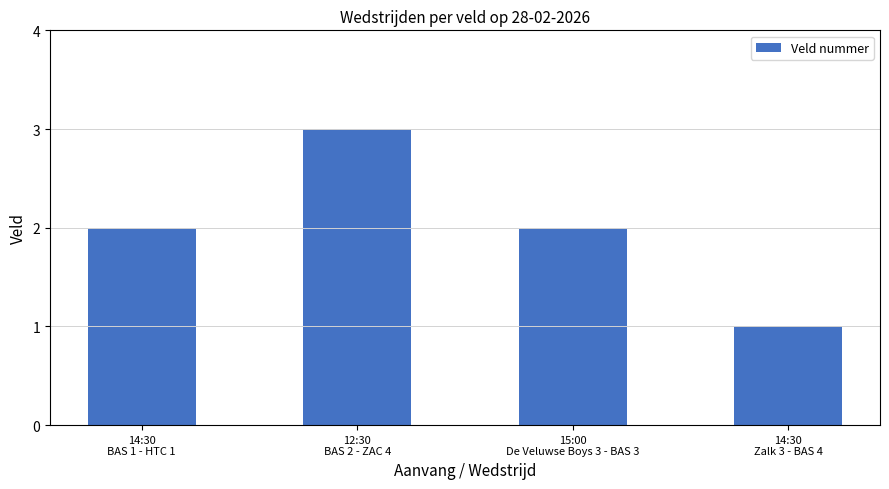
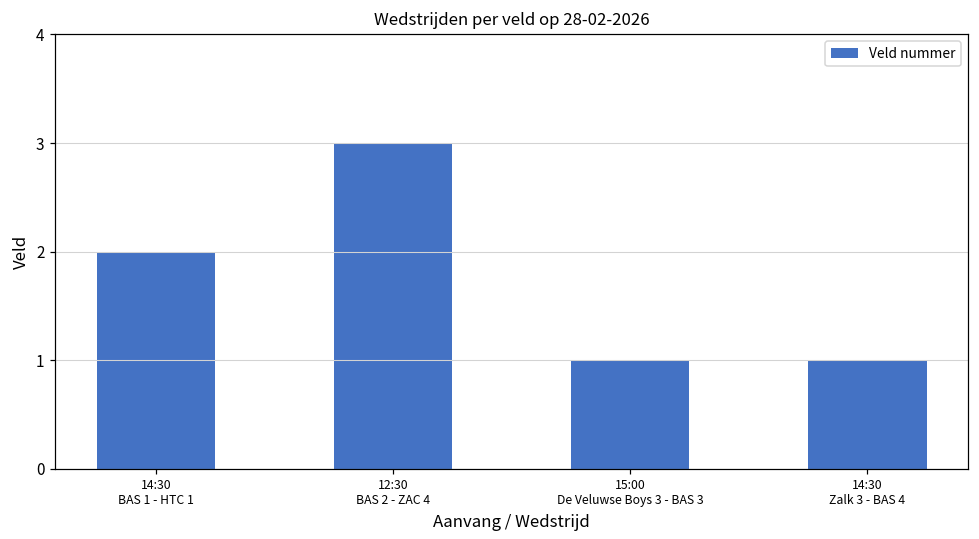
  {
    "14:30 BAS 1 - HTC 1": 2,
    "12:30 BAS 2 - ZAC 4": 3,
-   "15:00 De Veluwse Boys 3 - BAS 3": 2,
+   "15:00 De Veluwse Boys 3 - BAS 3": 1,
    "14:30 Zalk 3 - BAS 4": 1
  }
